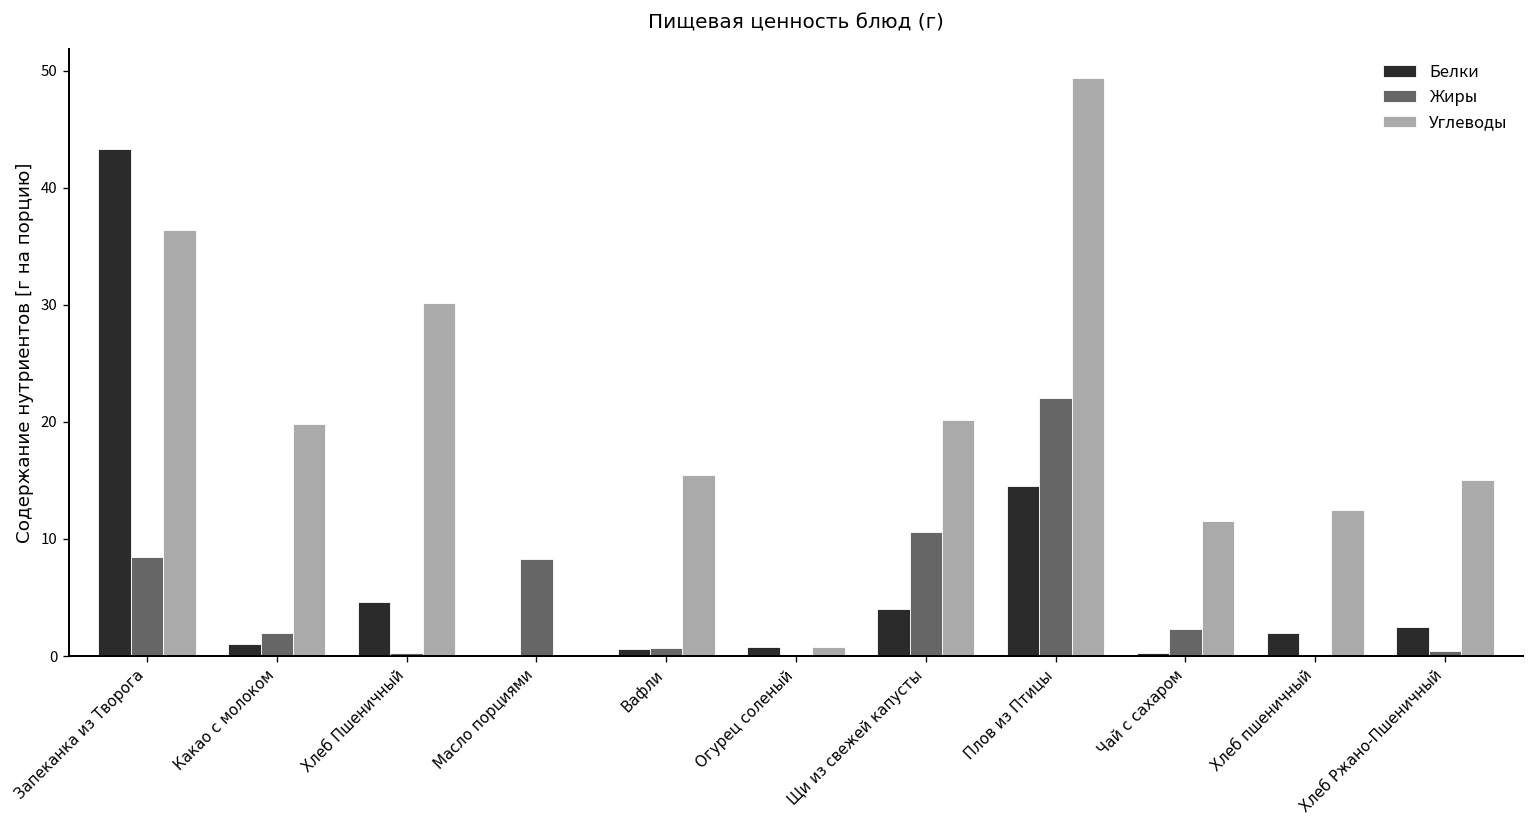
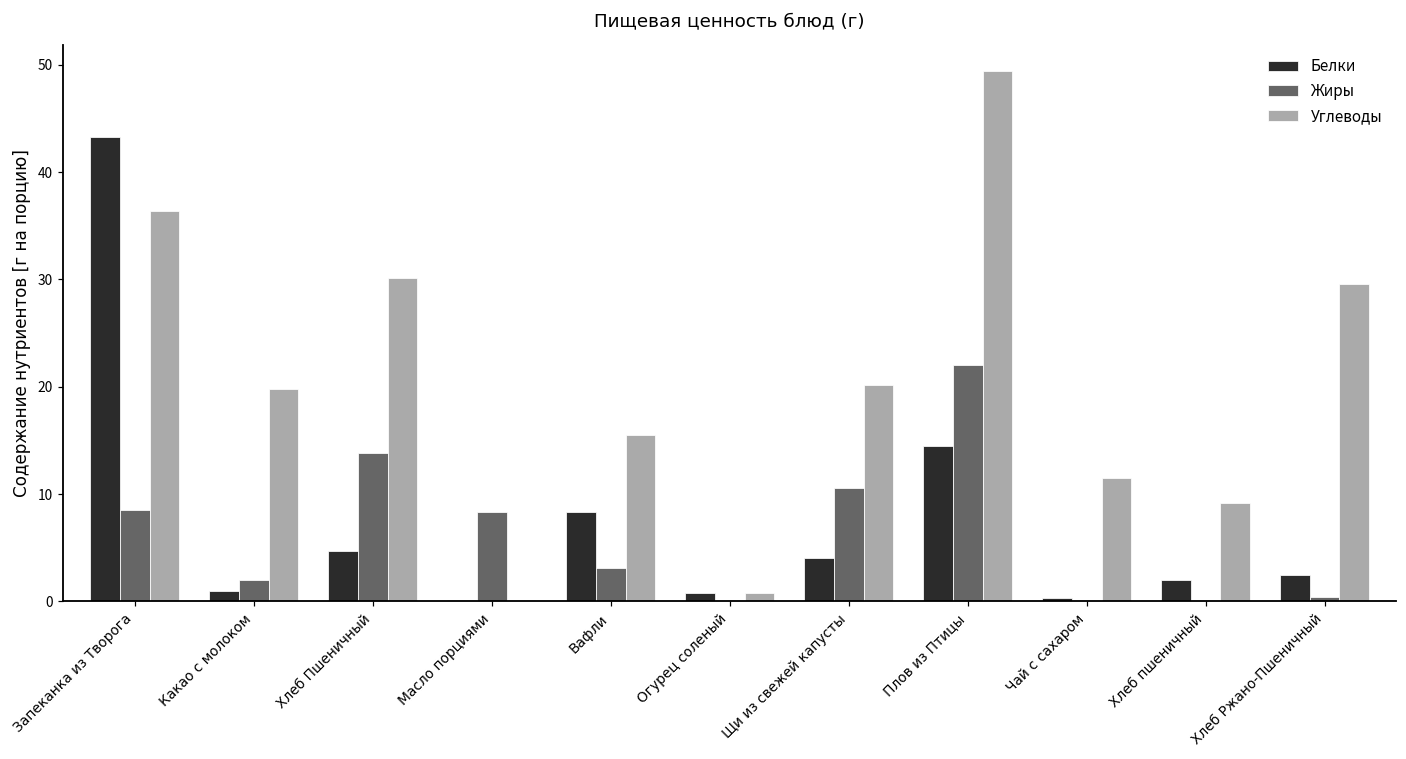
  {
    "Белки": {
      "Запеканка из Творога": 43,
      "Какао с молоком": 1,
      "Хлеб Пшеничный": 5,
-     "Вафли": 1,
+     "Вафли": 8,
      "Огурец соленый": 1,
      "Щи из свежей капусты": 4,
      "Плов из Птицы": 15,
      "Чай с сахаром": 0,
      "Хлеб пшеничный": 2,
      "Хлеб Ржано-Пшеничный": 3
    },
    "Жиры": {
      "Запеканка из Творога": 9,
      "Какао с молоком": 2,
-     "Хлеб Пшеничный": 0,
+     "Хлеб Пшеничный": 14,
      "Масло порциями": 8,
-     "Вафли": 1,
+     "Вафли": 3,
      "Щи из свежей капусты": 11,
      "Плов из Птицы": 22,
-     "Чай с сахаром": 2,
+     "Чай с сахаром": 0,
      "Хлеб Ржано-Пшеничный": 0
    },
    "Углеводы": {
      "Запеканка из Творога": 36,
      "Какао с молоком": 20,
      "Хлеб Пшеничный": 30,
      "Вафли": 16,
      "Огурец соленый": 1,
      "Щи из свежей капусты": 20,
      "Плов из Птицы": 49,
      "Чай с сахаром": 12,
-     "Хлеб пшеничный": 13,
-     "Хлеб Ржано-Пшеничный": 15
+     "Хлеб пшеничный": 9,
+     "Хлеб Ржано-Пшеничный": 30
    }
  }
